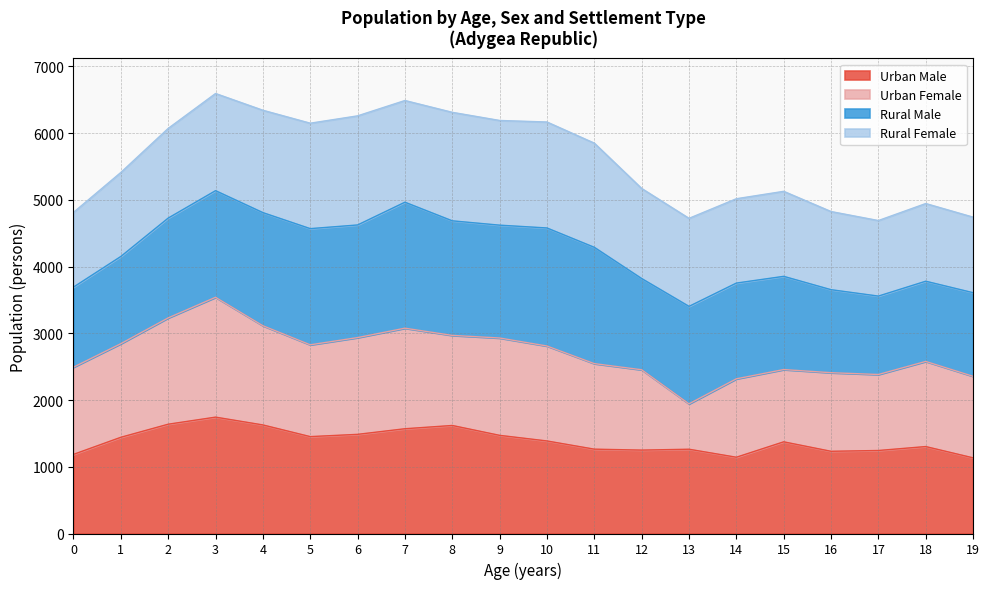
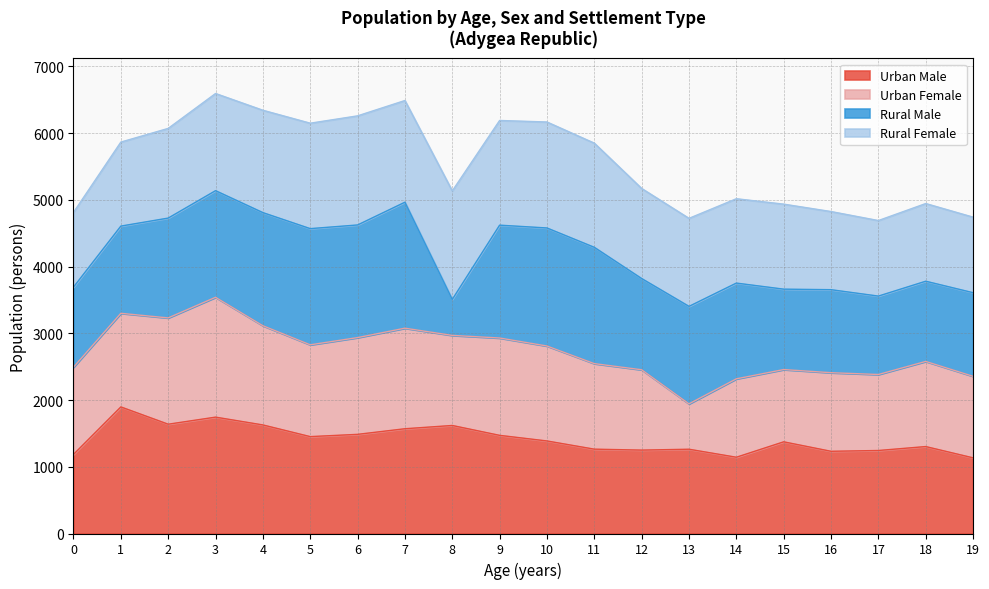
  {
    "Urban Male": {
      "0": 1200,
-     "1": 1400,
+     "1": 1900,
      "2": 1600,
      "3": 1700,
      "4": 1600,
      "5": 1500,
      "6": 1500,
      "7": 1600,
      "8": 1600,
      "9": 1500,
      "10": 1400,
      "11": 1300,
      "12": 1300,
      "13": 1300,
      "14": 1100,
      "15": 1400,
      "16": 1200,
      "17": 1200,
      "18": 1300,
      "19": 1100
    },
    "Urban Female": {
      "0": 1300,
      "1": 1400,
      "2": 1600,
      "3": 1800,
      "4": 1500,
      "5": 1400,
      "6": 1500,
      "7": 1500,
      "8": 1400,
      "9": 1500,
      "10": 1400,
      "11": 1300,
      "12": 1200,
      "13": 700,
      "14": 1200,
      "15": 1100,
      "16": 1200,
      "17": 1100,
      "18": 1300,
      "19": 1200
    },
    "Rural Male": {
      "0": 1200,
      "1": 1300,
      "2": 1500,
      "3": 1600,
      "4": 1700,
      "5": 1700,
      "6": 1700,
      "7": 1900,
-     "8": 1700,
+     "8": 500,
      "9": 1700,
      "10": 1800,
      "11": 1700,
      "12": 1400,
      "13": 1500,
      "14": 1400,
-     "15": 1400,
+     "15": 1200,
      "16": 1200,
      "17": 1200,
      "18": 1200,
      "19": 1300
    },
    "Rural Female": {
      "0": 1100,
      "1": 1300,
      "2": 1300,
      "3": 1500,
      "4": 1500,
      "5": 1600,
      "6": 1600,
      "7": 1500,
      "8": 1600,
      "9": 1600,
      "10": 1600,
      "11": 1600,
      "12": 1400,
      "13": 1300,
      "14": 1300,
      "15": 1300,
      "16": 1200,
      "17": 1100,
      "18": 1200,
      "19": 1100
    }
  }
